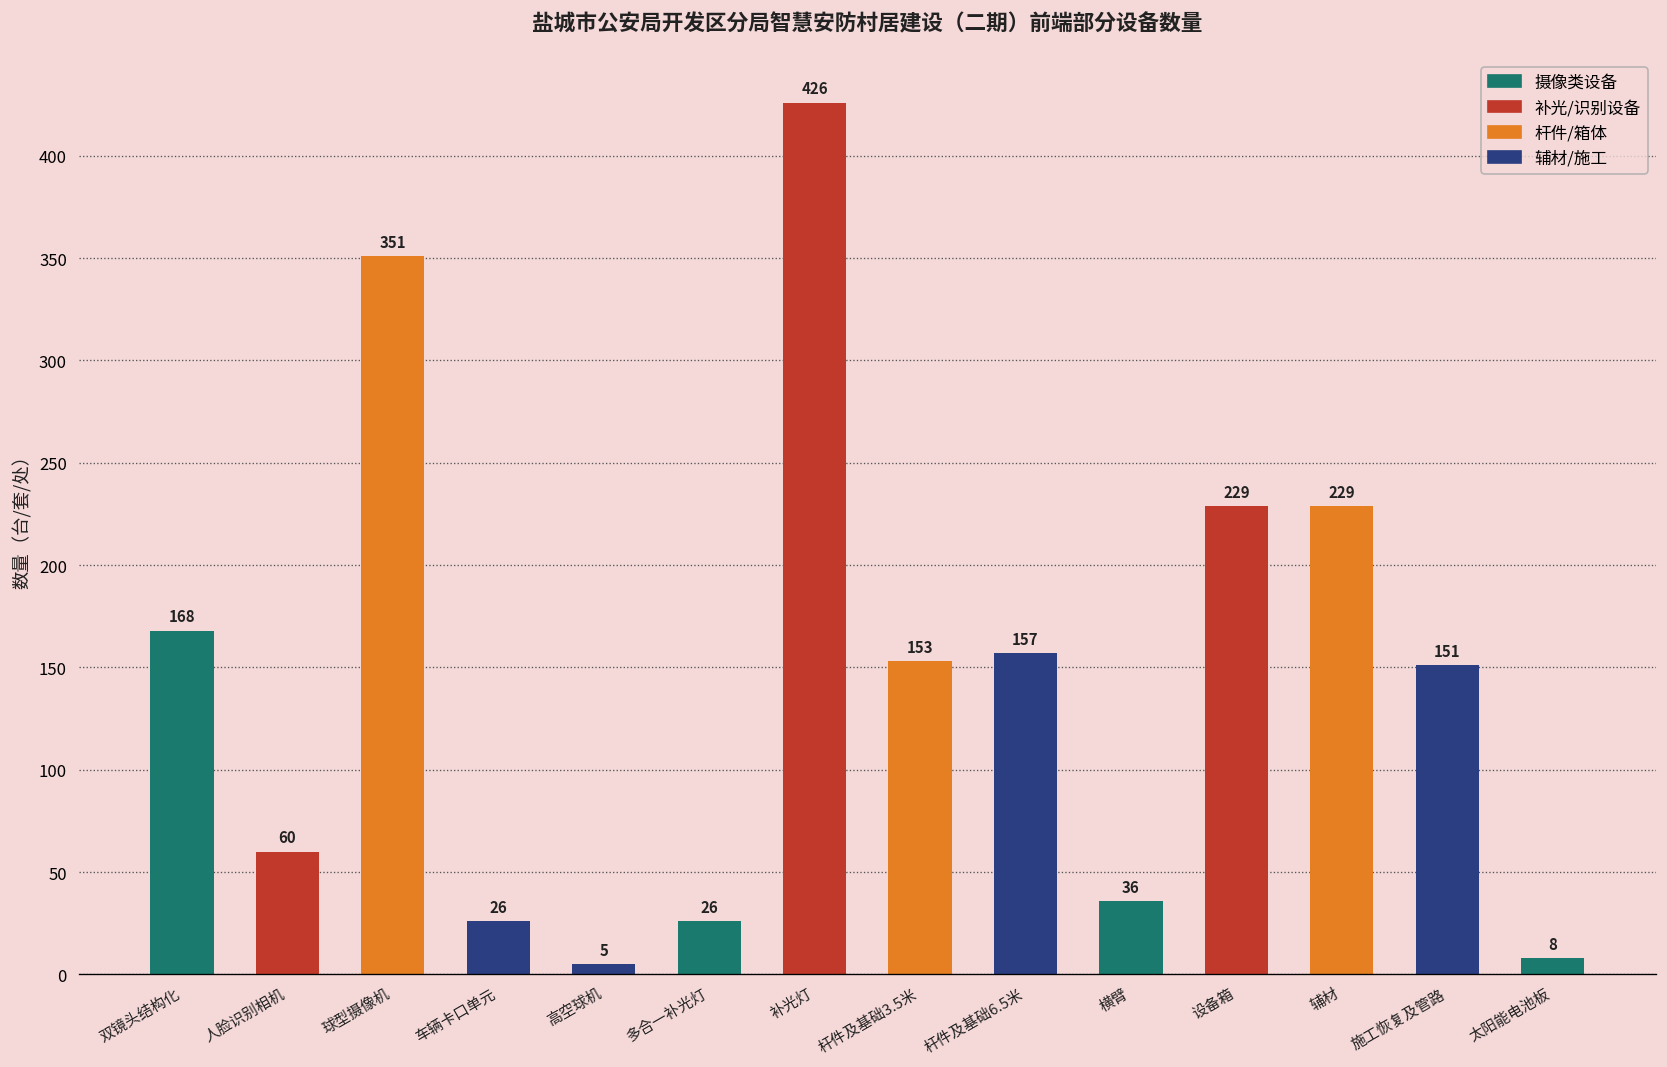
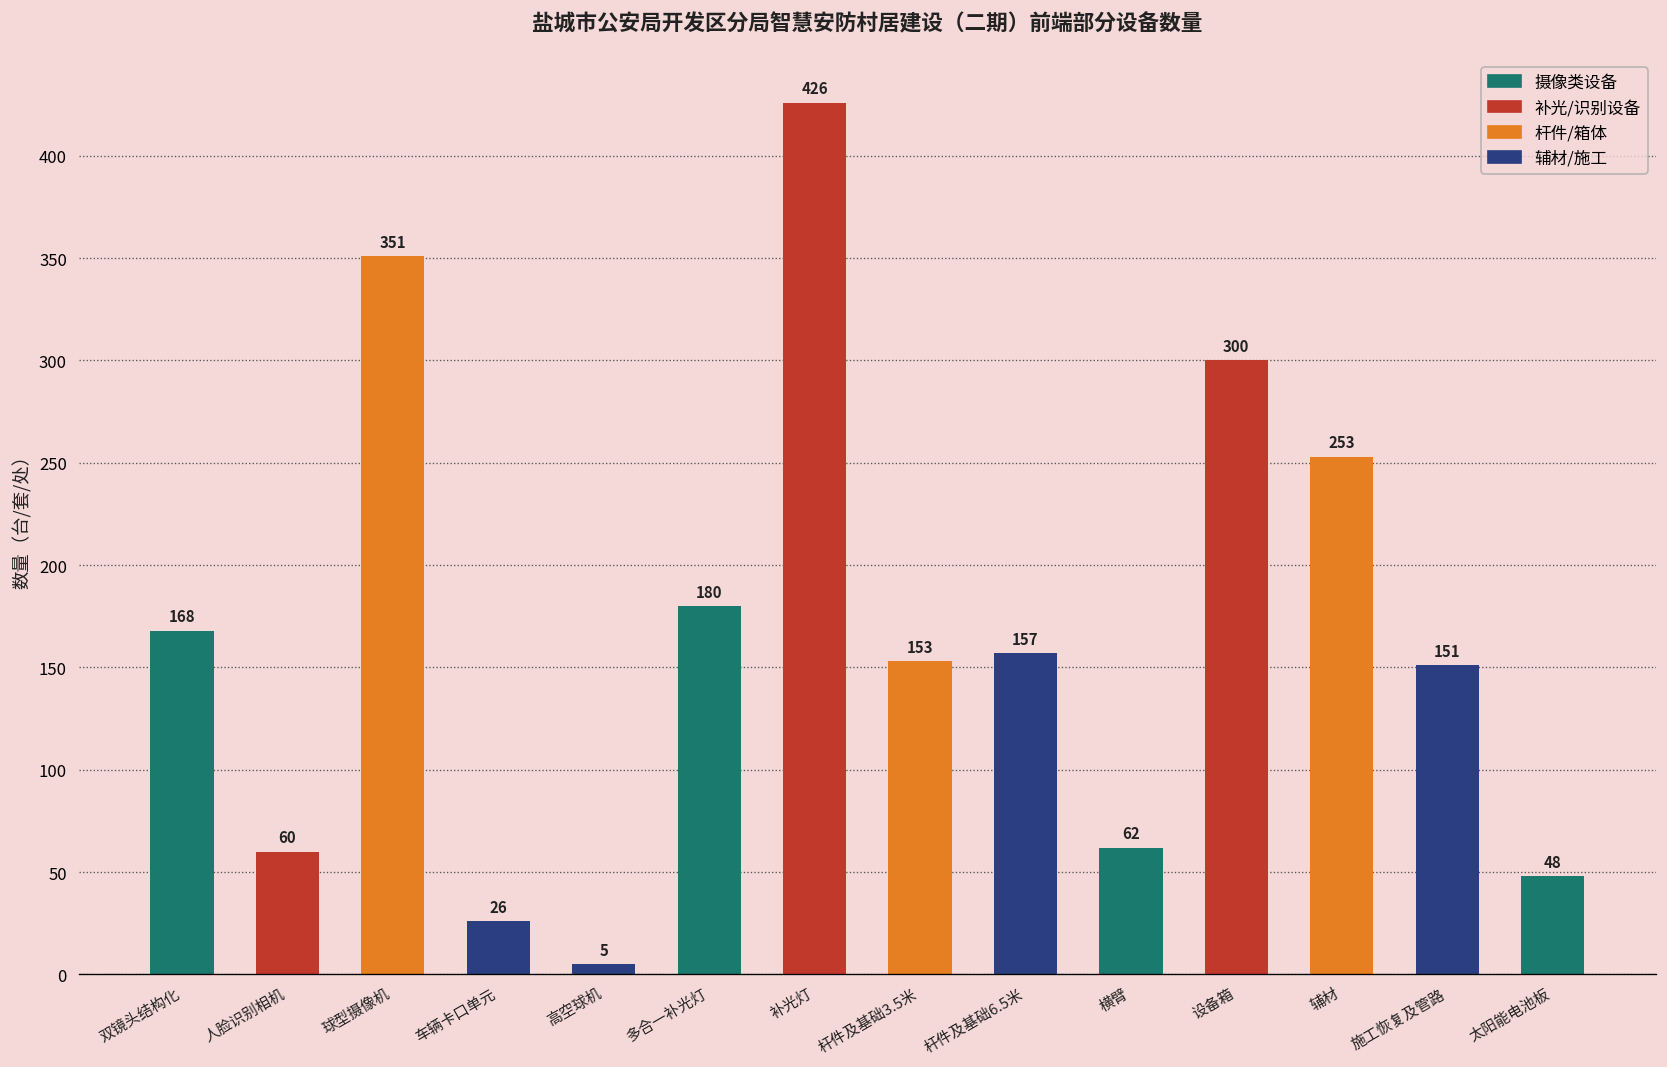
  {
    "双镜头结构化": 168,
    "人脸识别相机": 60,
    "球型摄像机": 351,
    "车辆卡口单元": 26,
    "高空球机": 5,
-   "多合一补光灯": 26,
+   "多合一补光灯": 180,
    "补光灯": 426,
    "杆件及基础3.5米": 153,
    "杆件及基础6.5米": 157,
-   "横臂": 36,
-   "设备箱": 229,
-   "辅材": 229,
+   "横臂": 62,
+   "设备箱": 300,
+   "辅材": 253,
    "施工恢复及管路": 151,
-   "太阳能电池板": 8
+   "太阳能电池板": 48
  }
